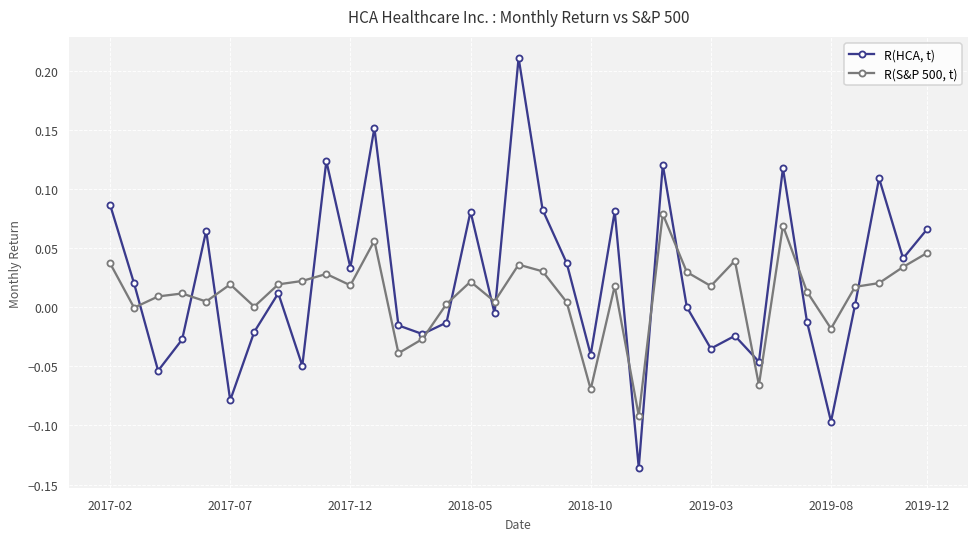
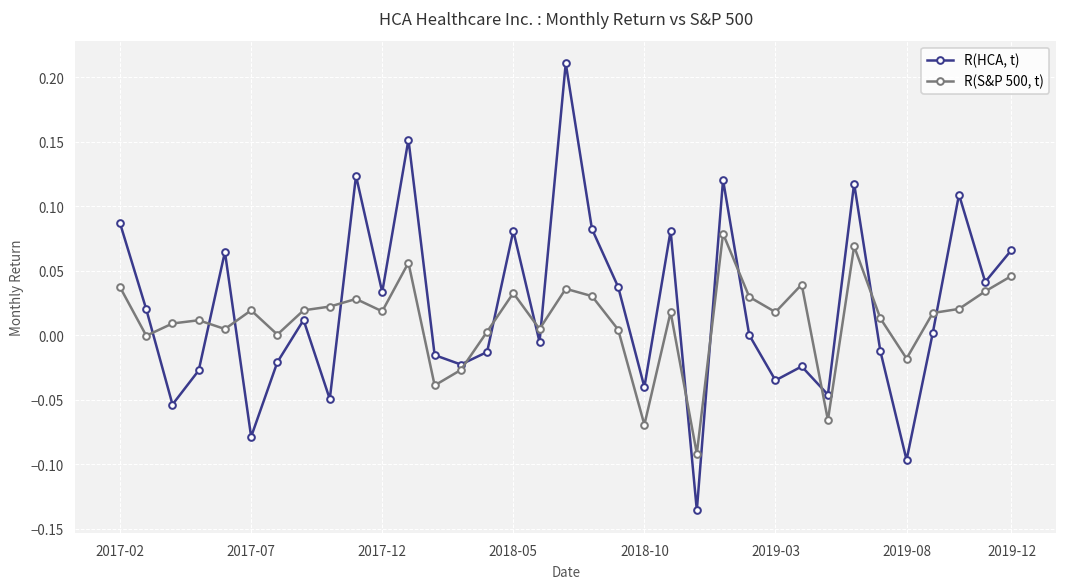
  {
    "R(HCA, t)": {
      "2017-02": 0.087,
      "2017-07": -0.079,
      "2017-12": 0.033,
      "2018-05": 0.081,
      "2018-10": -0.040,
      "2019-03": -0.035,
      "2019-08": -0.097,
      "2019-12": 0.066
    },
    "R(S&P 500, t)": {
      "2017-02": 0.037,
      "2017-07": 0.019,
      "2017-12": 0.019,
-     "2018-05": 0.022,
+     "2018-05": 0.033,
      "2018-10": -0.069,
      "2019-03": 0.018,
      "2019-08": -0.018,
      "2019-12": 0.046
    }
  }
